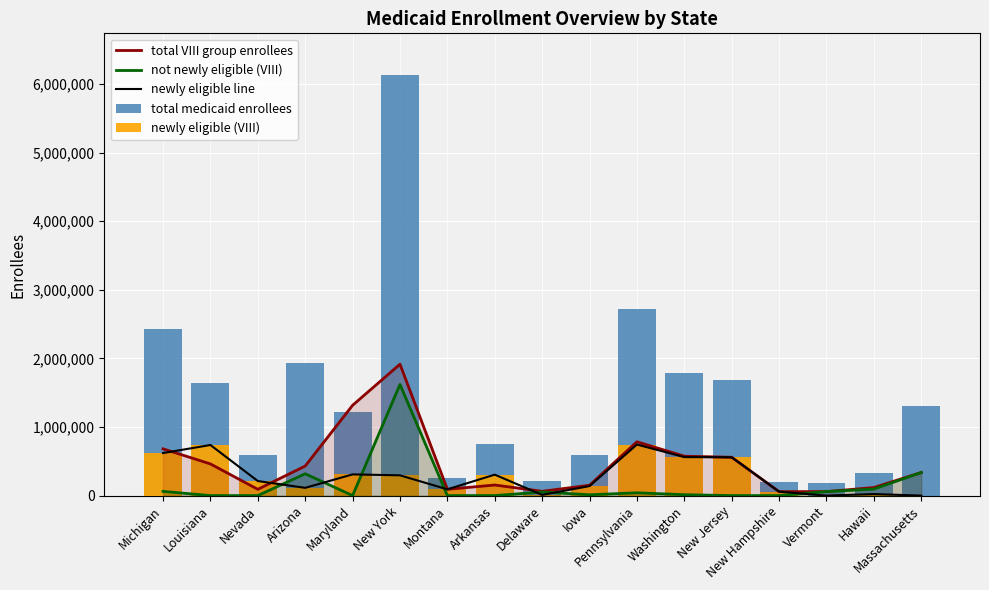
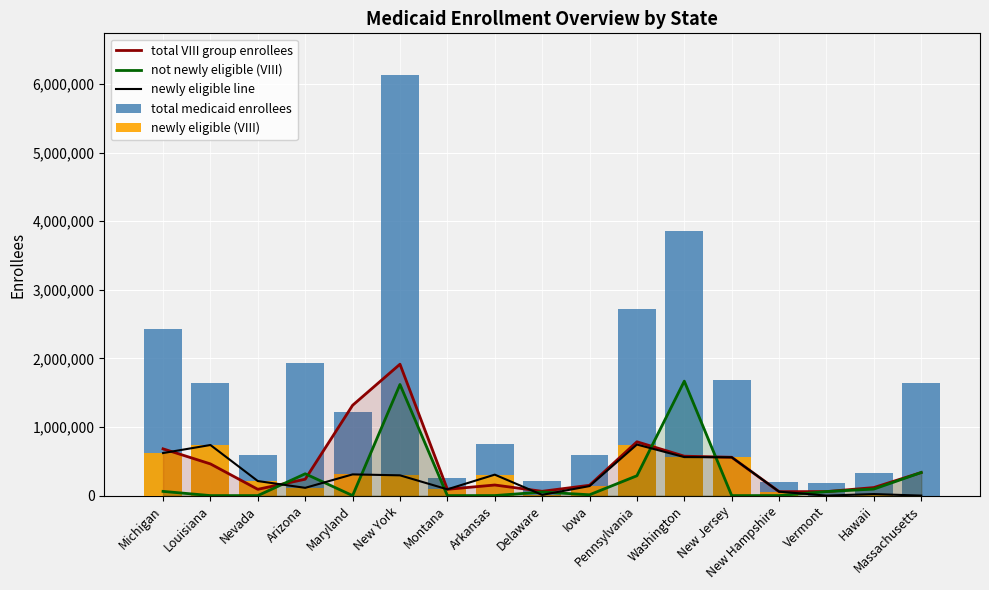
  {
    "total VIII group enrollees": {
      "Michigan": "700,000",
      "Louisiana": "500,000",
      "Nevada": "100,000",
-     "Arizona": "400,000",
+     "Arizona": "200,000",
      "Maryland": "1,300,000",
      "New York": "1,900,000",
      "Arkansas": "200,000",
      "Pennsylvania": "800,000"
    },
    "total medicaid enrollees": {
      "Michigan": "2,400,000",
      "Louisiana": "1,600,000",
      "Nevada": "600,000",
      "Arizona": "1,900,000",
      "Maryland": "1,200,000",
      "New York": "6,100,000",
      "Montana": "300,000",
      "Arkansas": "800,000",
      "Delaware": "200,000",
      "Iowa": "600,000",
      "Pennsylvania": "2,700,000",
-     "Washington": "1,800,000",
+     "Washington": "3,900,000",
      "New Jersey": "1,700,000",
      "New Hampshire": "200,000",
      "Vermont": "200,000",
      "Hawaii": "300,000",
-     "Massachusetts": "1,300,000"
+     "Massachusetts": "1,600,000"
    },
    "not newly eligible (VIII)": {
      "Michigan": "100,000",
      "Louisiana": "0",
      "Nevada": "0",
      "Arizona": "300,000",
      "Maryland": "0",
      "New York": "1,600,000",
      "Montana": "0",
      "Arkansas": "0",
      "Iowa": "0",
-     "Pennsylvania": "0",
-     "Washington": "0",
+     "Pennsylvania": "300,000",
+     "Washington": "1,700,000",
      "New Jersey": "0",
      "New Hampshire": "0"
    },
    "newly eligible (VIII)": {
      "Michigan": "600,000",
      "Louisiana": "700,000",
      "Nevada": "200,000",
      "Arizona": "100,000",
      "Maryland": "300,000",
      "New York": "300,000",
      "Arkansas": "300,000",
      "Delaware": "0",
      "Pennsylvania": "700,000",
      "Vermont": "0",
      "Hawaii": "0",
      "Massachusetts": "0"
    }
  }
